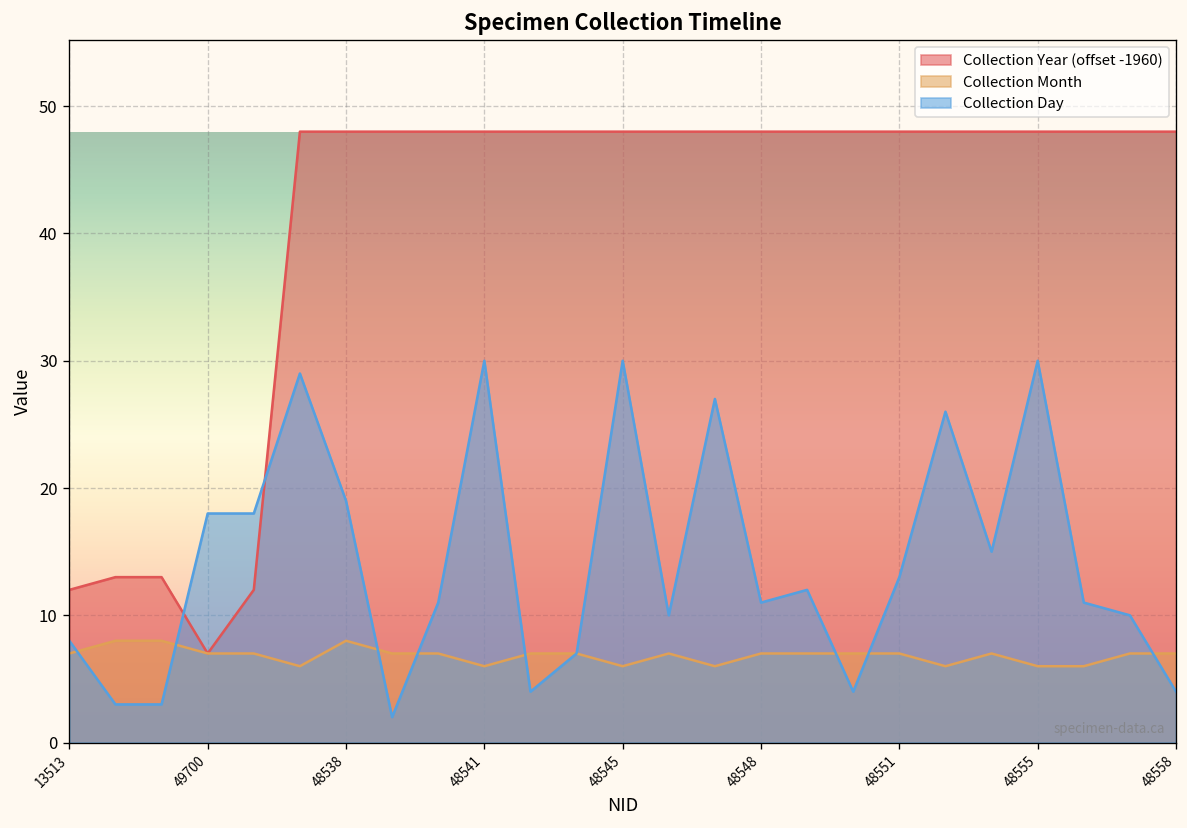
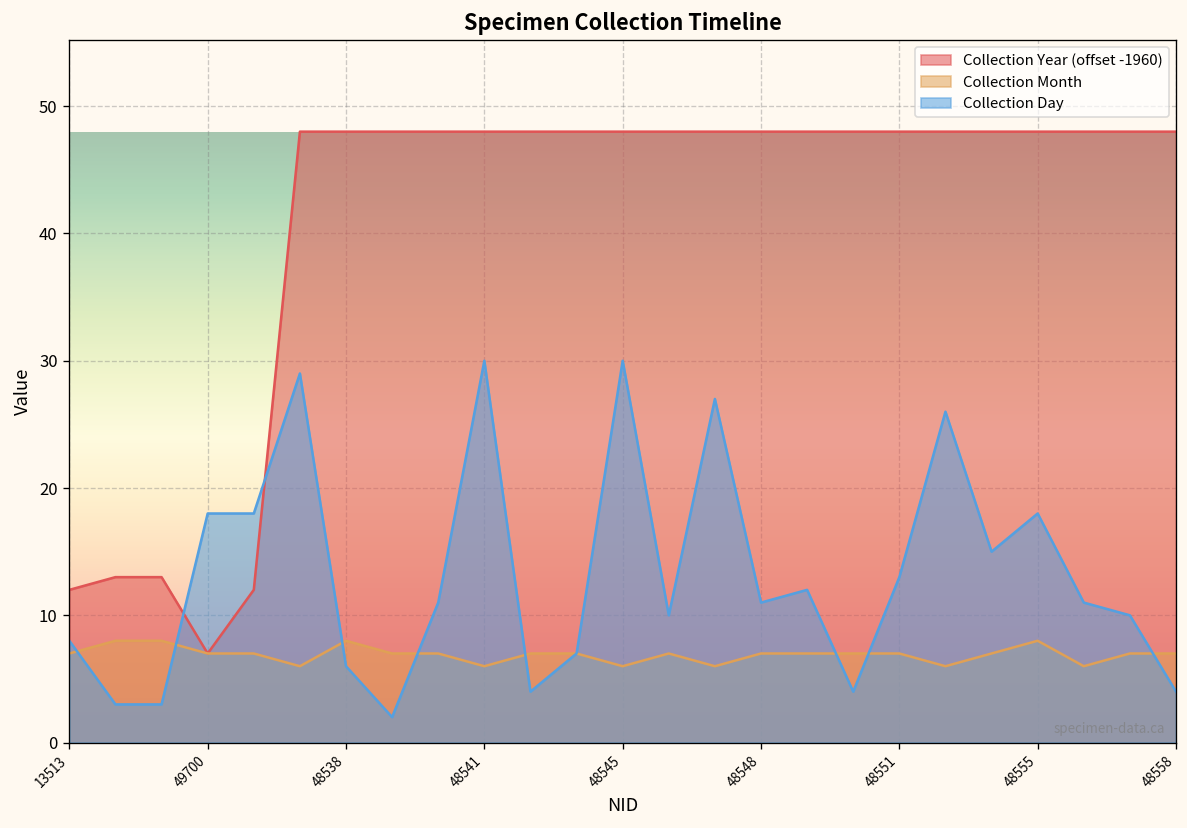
  {
    "Collection Year (offset -1960)": {
      "13513": 12,
      "48538": 48,
      "48541": 48,
      "48545": 48,
      "48548": 48,
      "48551": 48,
      "48555": 48,
      "48558": 48
    },
    "Collection Month": {
      "13513": 7,
      "48538": 8,
      "48541": 6,
      "48545": 6,
      "48548": 7,
      "48551": 7,
-     "48555": 6,
+     "48555": 8,
      "48558": 7
    },
    "Collection Day": {
      "13513": 8,
      "49700": 18,
-     "48538": 19,
+     "48538": 6,
      "48541": 30,
      "48545": 30,
      "48548": 11,
      "48551": 13,
-     "48555": 30,
+     "48555": 18,
      "48558": 4
    }
  }
